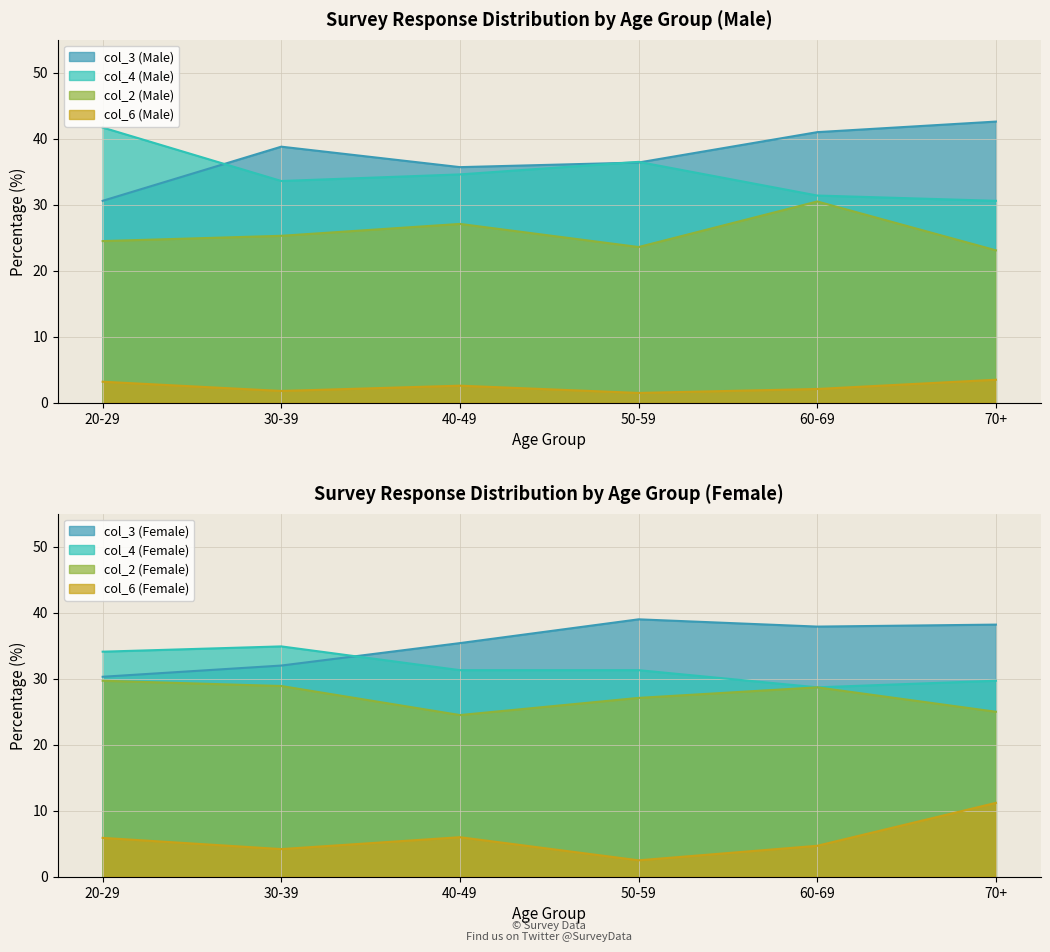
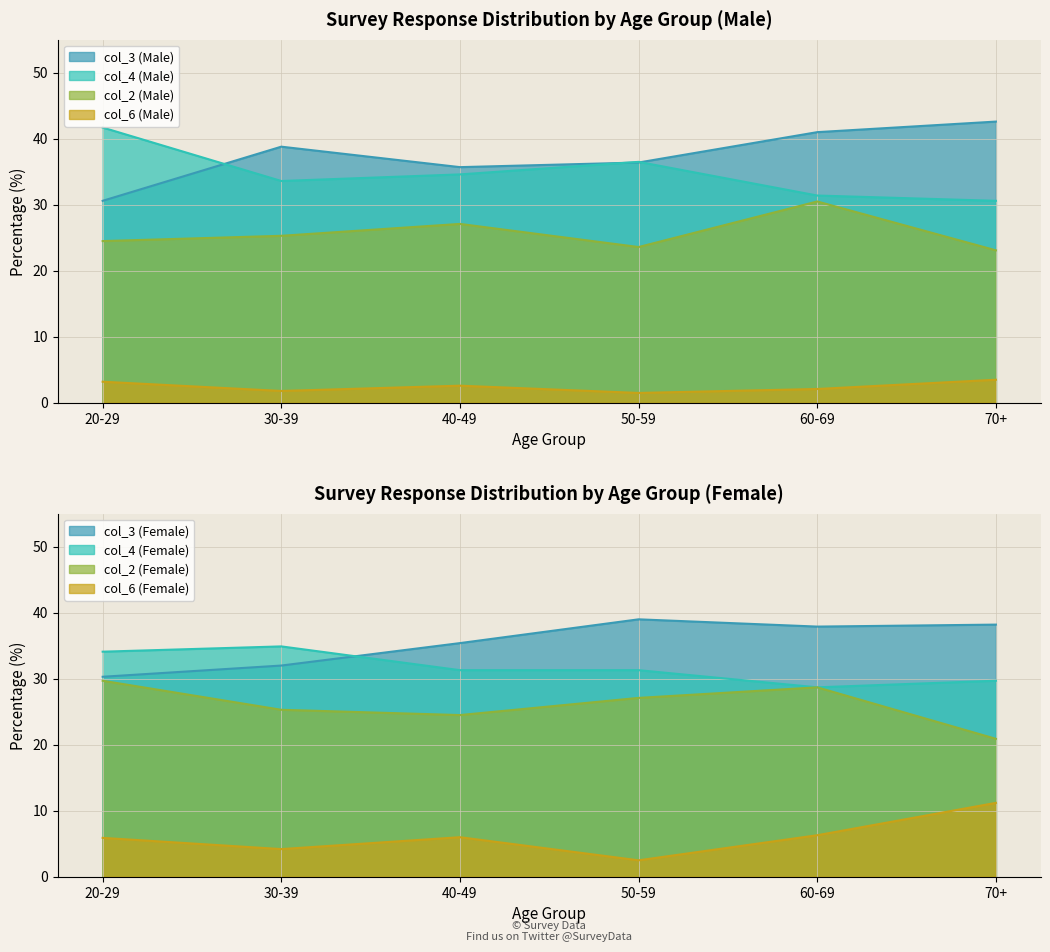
  {
    "Survey Response Distribution by Age Group (Male)": {
      "col_2 (Male)": {
        "20-29": 25,
        "30-39": 25,
        "40-49": 27,
        "50-59": 24,
        "60-69": 31,
        "70+": 23
      },
      "col_6 (Male)": {
        "20-29": 3,
        "30-39": 2,
        "40-49": 3,
        "50-59": 2,
        "60-69": 2,
        "70+": 4
      }
    },
    "Survey Response Distribution by Age Group (Female)": {
      "col_2 (Female)": {
        "20-29": 30,
-       "30-39": 29,
+       "30-39": 25,
        "40-49": 25,
        "50-59": 27,
-       "70+": 25
+       "70+": 21
      },
      "col_6 (Female)": {
        "20-29": 6,
        "30-39": 4,
        "40-49": 6,
        "50-59": 3,
-       "60-69": 5,
+       "60-69": 6,
        "70+": 11
      }
    }
  }
